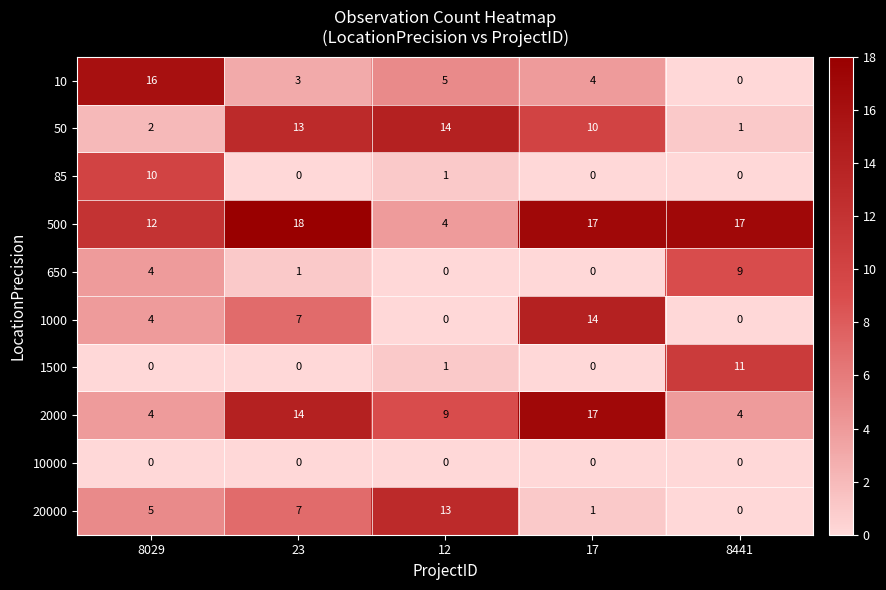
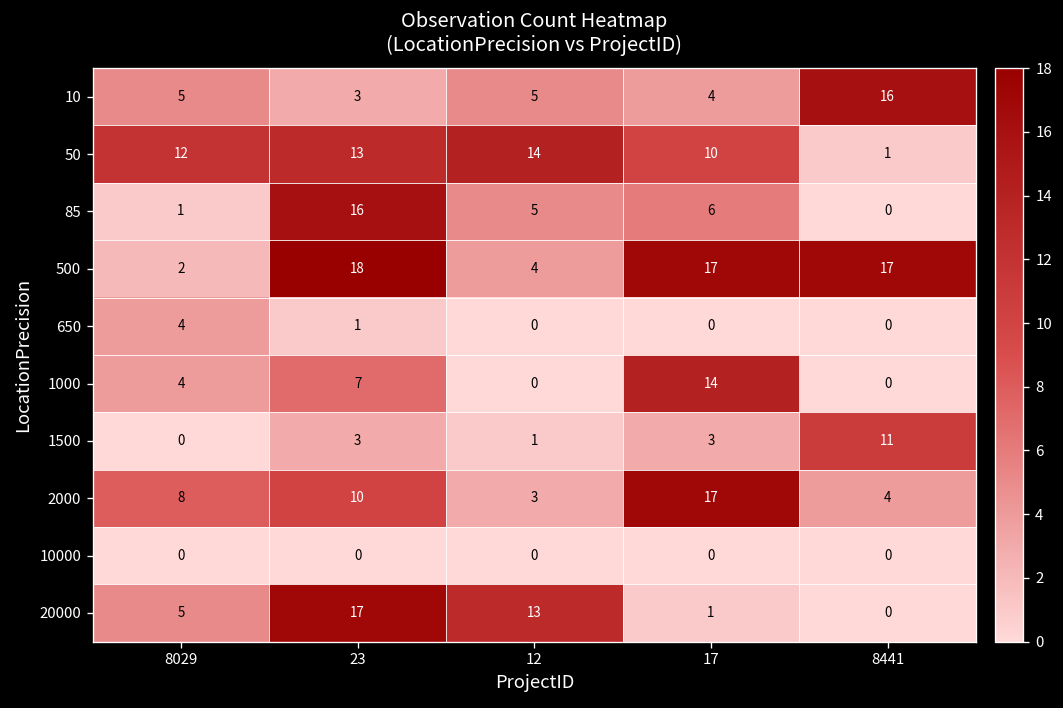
  {
    "10": {
-     "8029": 16,
+     "8029": 5,
      "23": 3,
      "12": 5,
      "17": 4,
-     "8441": 0
+     "8441": 16
    },
    "50": {
-     "8029": 2,
+     "8029": 12,
      "23": 13,
      "12": 14,
      "17": 10,
      "8441": 1
    },
    "85": {
-     "8029": 10,
-     "23": 0,
-     "12": 1,
-     "17": 0,
+     "8029": 1,
+     "23": 16,
+     "12": 5,
+     "17": 6,
      "8441": 0
    },
    "500": {
-     "8029": 12,
+     "8029": 2,
      "23": 18,
      "12": 4,
      "17": 17,
      "8441": 17
    },
    "650": {
      "8029": 4,
      "23": 1,
      "12": 0,
      "17": 0,
-     "8441": 9
+     "8441": 0
    },
    "1000": {
      "8029": 4,
      "23": 7,
      "12": 0,
      "17": 14,
      "8441": 0
    },
    "1500": {
      "8029": 0,
-     "23": 0,
+     "23": 3,
      "12": 1,
-     "17": 0,
+     "17": 3,
      "8441": 11
    },
    "2000": {
-     "8029": 4,
-     "23": 14,
-     "12": 9,
+     "8029": 8,
+     "23": 10,
+     "12": 3,
      "17": 17,
      "8441": 4
    },
    "10000": {
      "8029": 0,
      "23": 0,
      "12": 0,
      "17": 0,
      "8441": 0
    },
    "20000": {
      "8029": 5,
-     "23": 7,
+     "23": 17,
      "12": 13,
      "17": 1,
      "8441": 0
    }
  }
